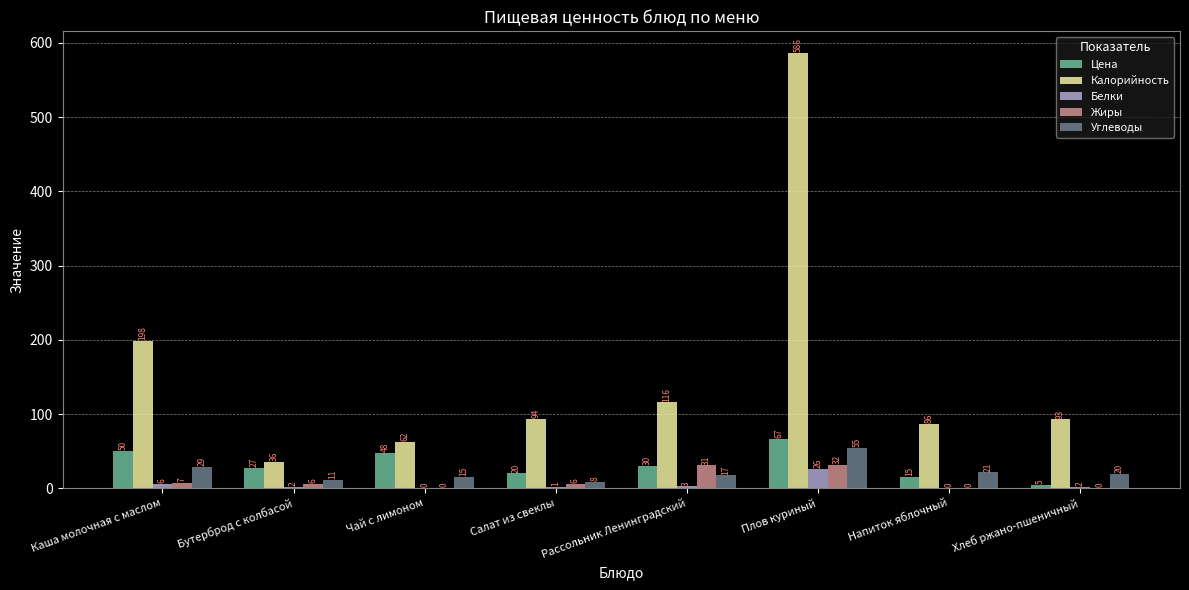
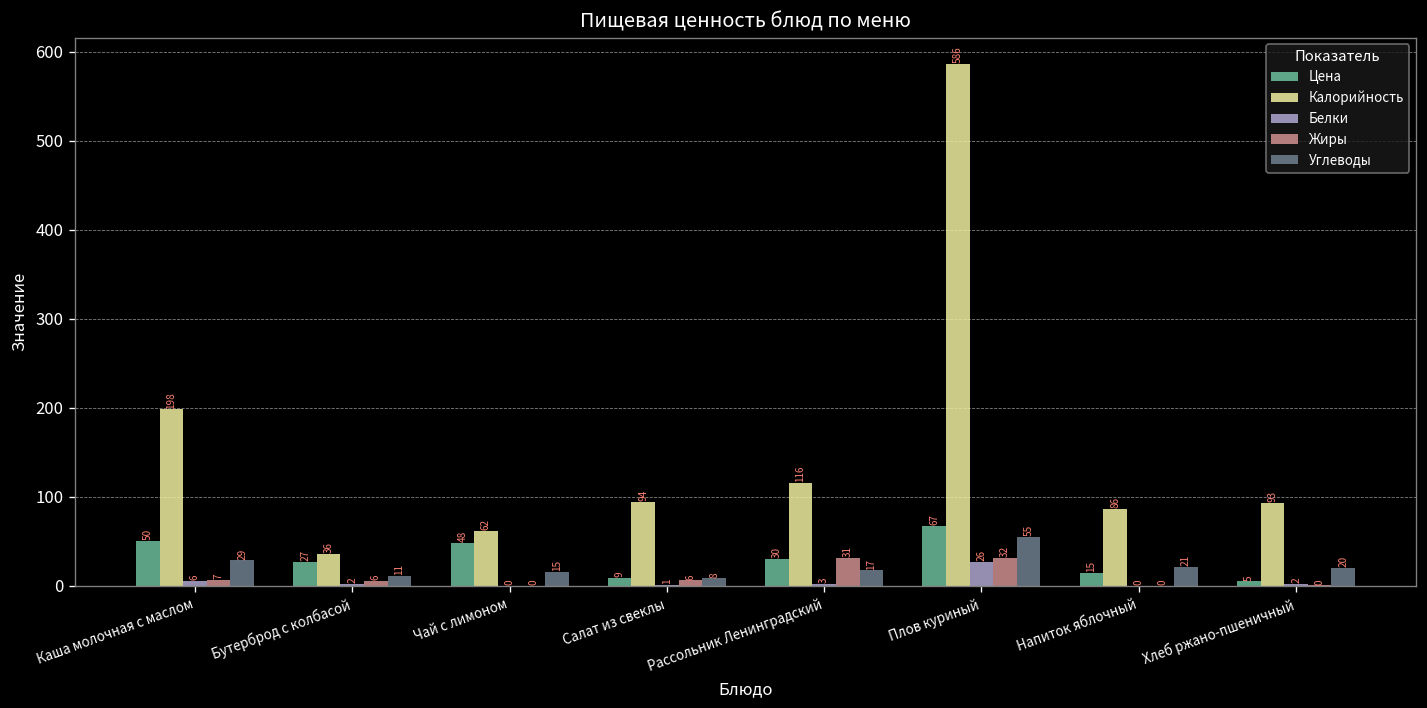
  {
    "Цена": {
      "Каша молочная с маслом": 50,
      "Бутерброд с колбасой": 27,
      "Чай с лимоном": 48,
-     "Салат из свеклы": 20,
+     "Салат из свеклы": 9,
      "Рассольник Ленинградский": 30,
      "Плов куриный": 67,
      "Напиток яблочный": 15,
      "Хлеб ржано-пшеничный": 5
    },
    "Калорийность": {
      "Каша молочная с маслом": 198,
      "Бутерброд с колбасой": 36,
      "Чай с лимоном": 62,
      "Салат из свеклы": 94,
      "Рассольник Ленинградский": 116,
      "Плов куриный": 586,
      "Напиток яблочный": 86,
      "Хлеб ржано-пшеничный": 93
    },
    "Белки": {
      "Каша молочная с маслом": 6,
      "Бутерброд с колбасой": 2,
      "Чай с лимоном": 0,
      "Салат из свеклы": 1,
      "Рассольник Ленинградский": 3,
      "Плов куриный": 26,
      "Напиток яблочный": 0,
      "Хлеб ржано-пшеничный": 2
    },
    "Жиры": {
      "Каша молочная с маслом": 7,
      "Бутерброд с колбасой": 6,
      "Чай с лимоном": 0,
      "Салат из свеклы": 6,
      "Рассольник Ленинградский": 31,
      "Плов куриный": 32,
      "Напиток яблочный": 0,
      "Хлеб ржано-пшеничный": 0
    },
    "Углеводы": {
      "Каша молочная с маслом": 29,
      "Бутерброд с колбасой": 11,
      "Чай с лимоном": 15,
      "Салат из свеклы": 8,
      "Рассольник Ленинградский": 17,
      "Плов куриный": 55,
      "Напиток яблочный": 21,
      "Хлеб ржано-пшеничный": 20
    }
  }
